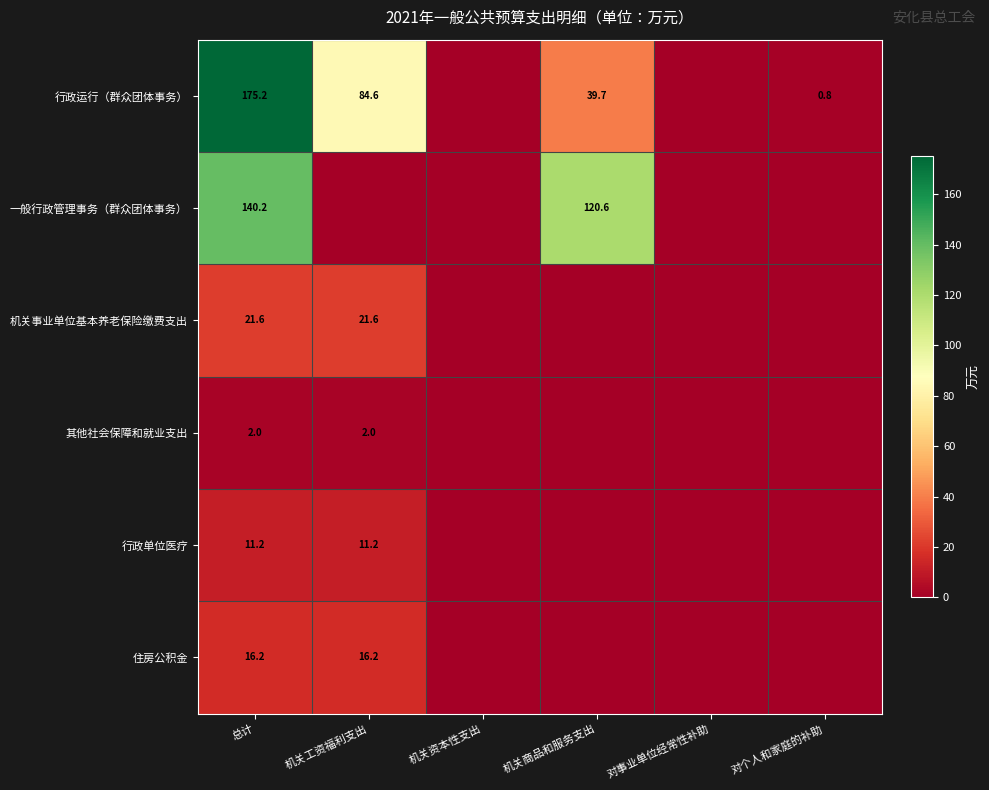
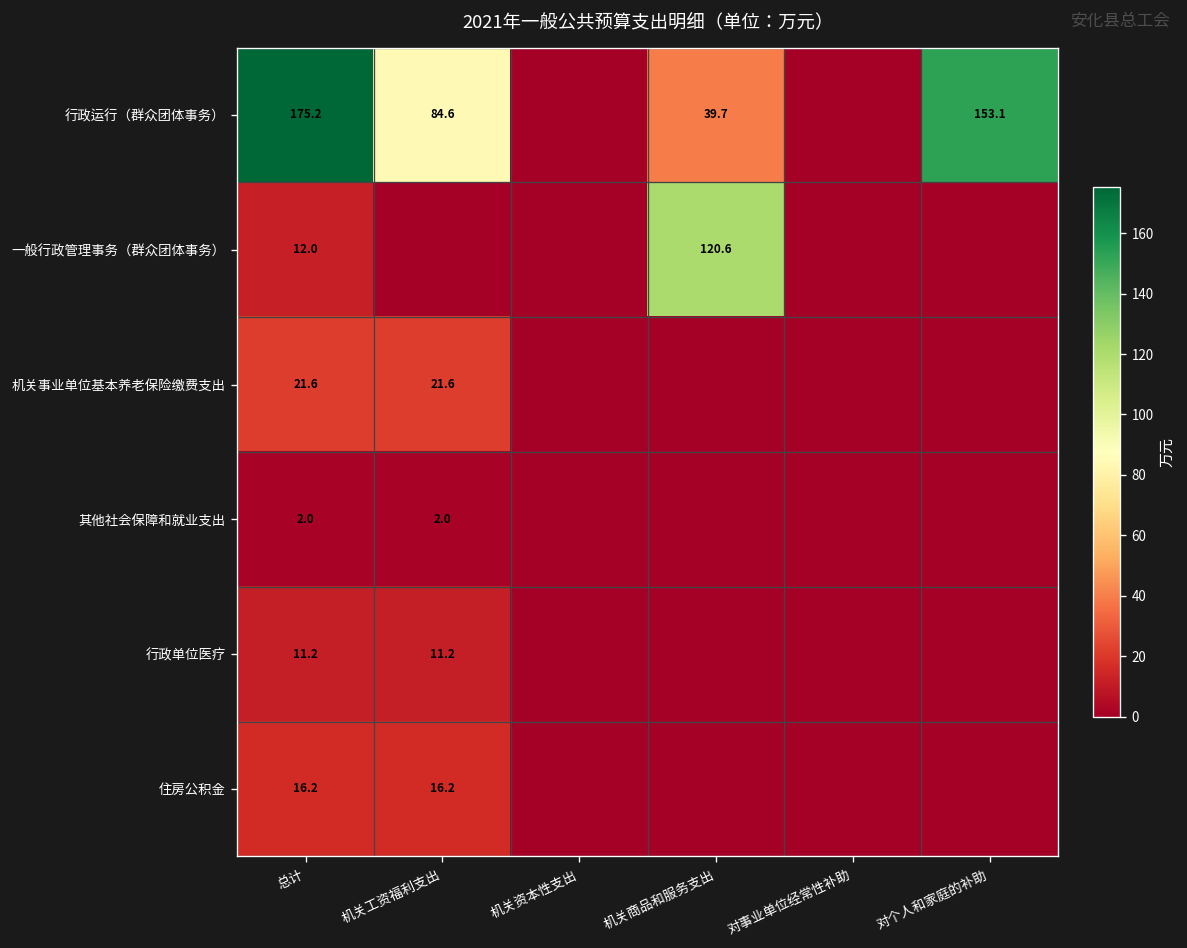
  {
    "行政运行（群众团体事务）": {
      "总计": 175.2,
      "机关工资福利支出": 84.6,
      "机关商品和服务支出": 39.7,
-     "对个人和家庭的补助": 0.8
+     "对个人和家庭的补助": 153.1
    },
    "一般行政管理事务（群众团体事务）": {
-     "总计": 140.2,
+     "总计": 12.0,
      "机关商品和服务支出": 120.6
    },
    "机关事业单位基本养老保险缴费支出": {
      "总计": 21.6,
      "机关工资福利支出": 21.6
    },
    "其他社会保障和就业支出": {
      "总计": 2.0,
      "机关工资福利支出": 2.0
    },
    "行政单位医疗": {
      "总计": 11.2,
      "机关工资福利支出": 11.2
    },
    "住房公积金": {
      "总计": 16.2,
      "机关工资福利支出": 16.2
    }
  }
